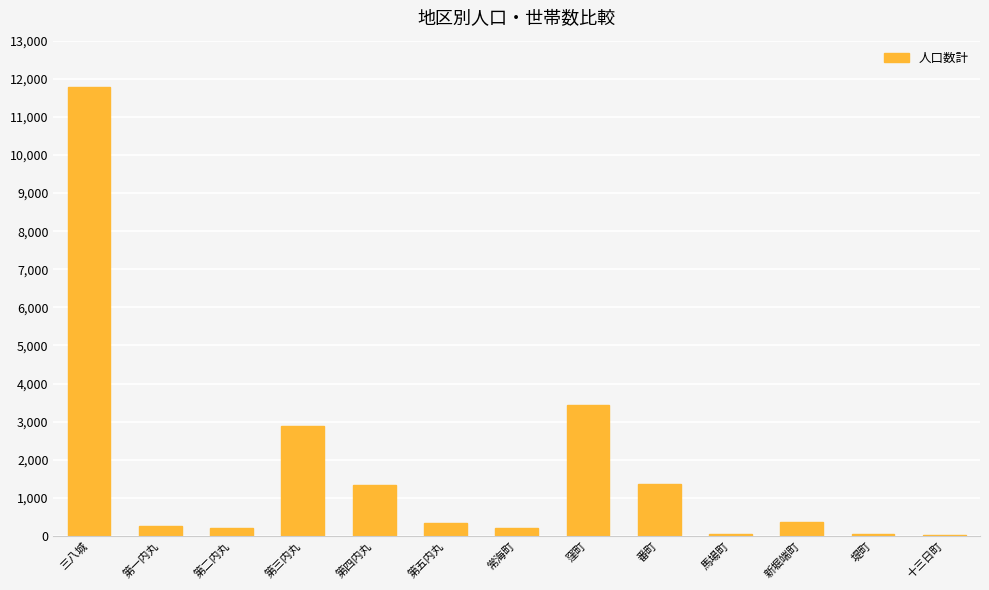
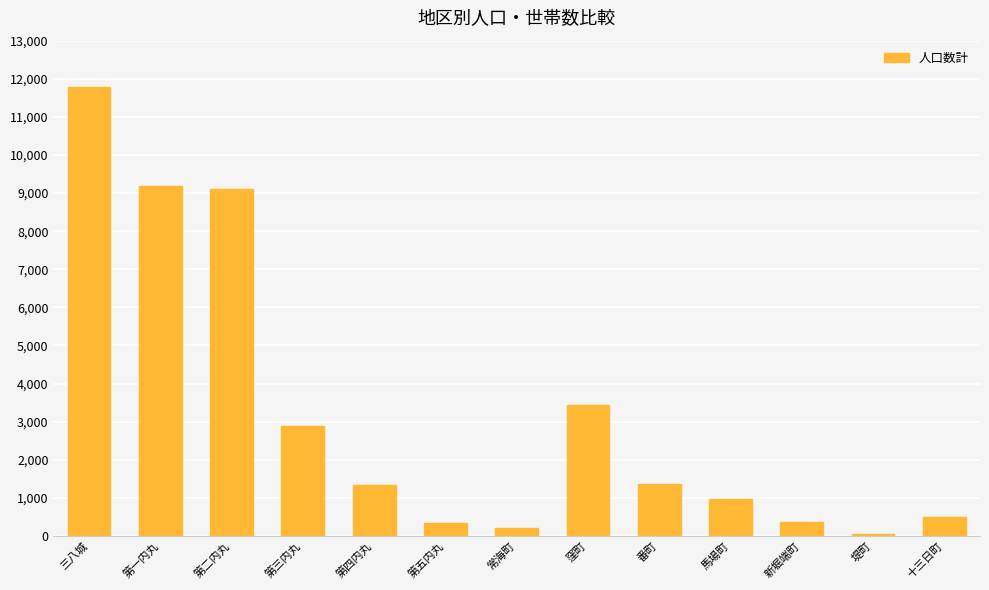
  {
    "三八城": "11,800",
-   "第一内丸": "300",
-   "第二内丸": "200",
+   "第一内丸": "9,200",
+   "第二内丸": "9,100",
    "第三内丸": "2,900",
    "第四内丸": "1,300",
    "第五内丸": "300",
    "常海町": "200",
    "窪町": "3,400",
    "番町": "1,400",
-   "馬場町": "100",
+   "馬場町": "1,000",
    "新堀端町": "400",
-   "十三日町": "0"
+   "十三日町": "500"
  }
